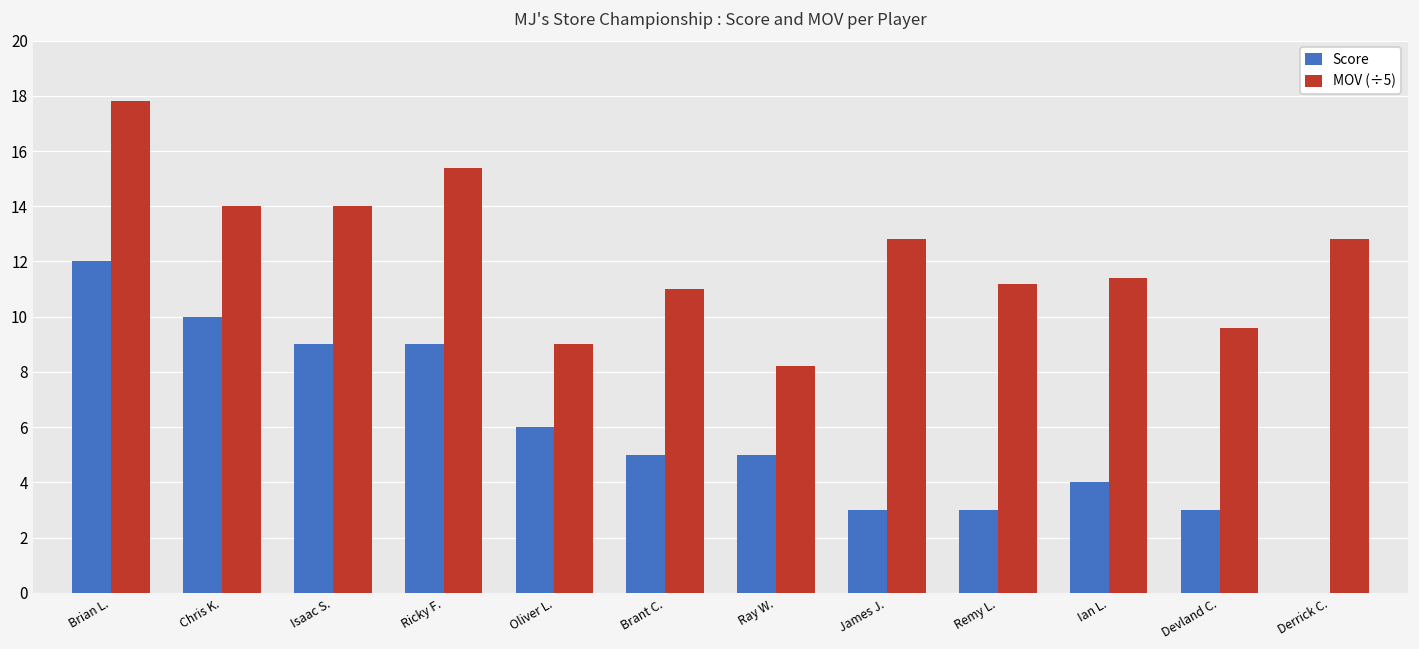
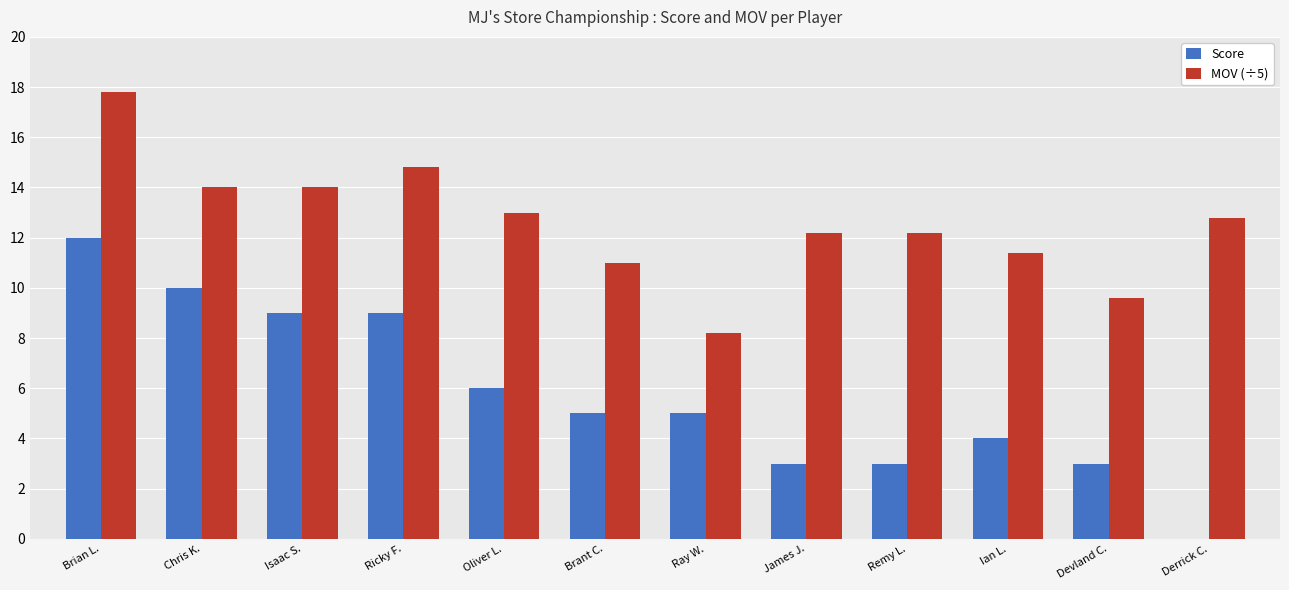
  {
    "Score": {
      "Brian L.": 12.0,
      "Chris K.": 10.0,
      "Isaac S.": 9.0,
      "Ricky F.": 9.0,
      "Oliver L.": 6.0,
      "Brant C.": 5.0,
      "Ray W.": 5.0,
      "James J.": 3.0,
      "Remy L.": 3.0,
      "Ian L.": 4.0,
      "Devland C.": 3.0,
      "Derrick C.": 0.0
    },
    "MOV (÷5)": {
      "Brian L.": 17.8,
      "Chris K.": 14.0,
      "Isaac S.": 14.0,
-     "Ricky F.": 15.4,
-     "Oliver L.": 9.0,
+     "Ricky F.": 14.8,
+     "Oliver L.": 13.0,
      "Brant C.": 11.0,
      "Ray W.": 8.2,
-     "James J.": 12.8,
-     "Remy L.": 11.2,
+     "James J.": 12.2,
+     "Remy L.": 12.2,
      "Ian L.": 11.4,
      "Devland C.": 9.6,
      "Derrick C.": 12.8
    }
  }
